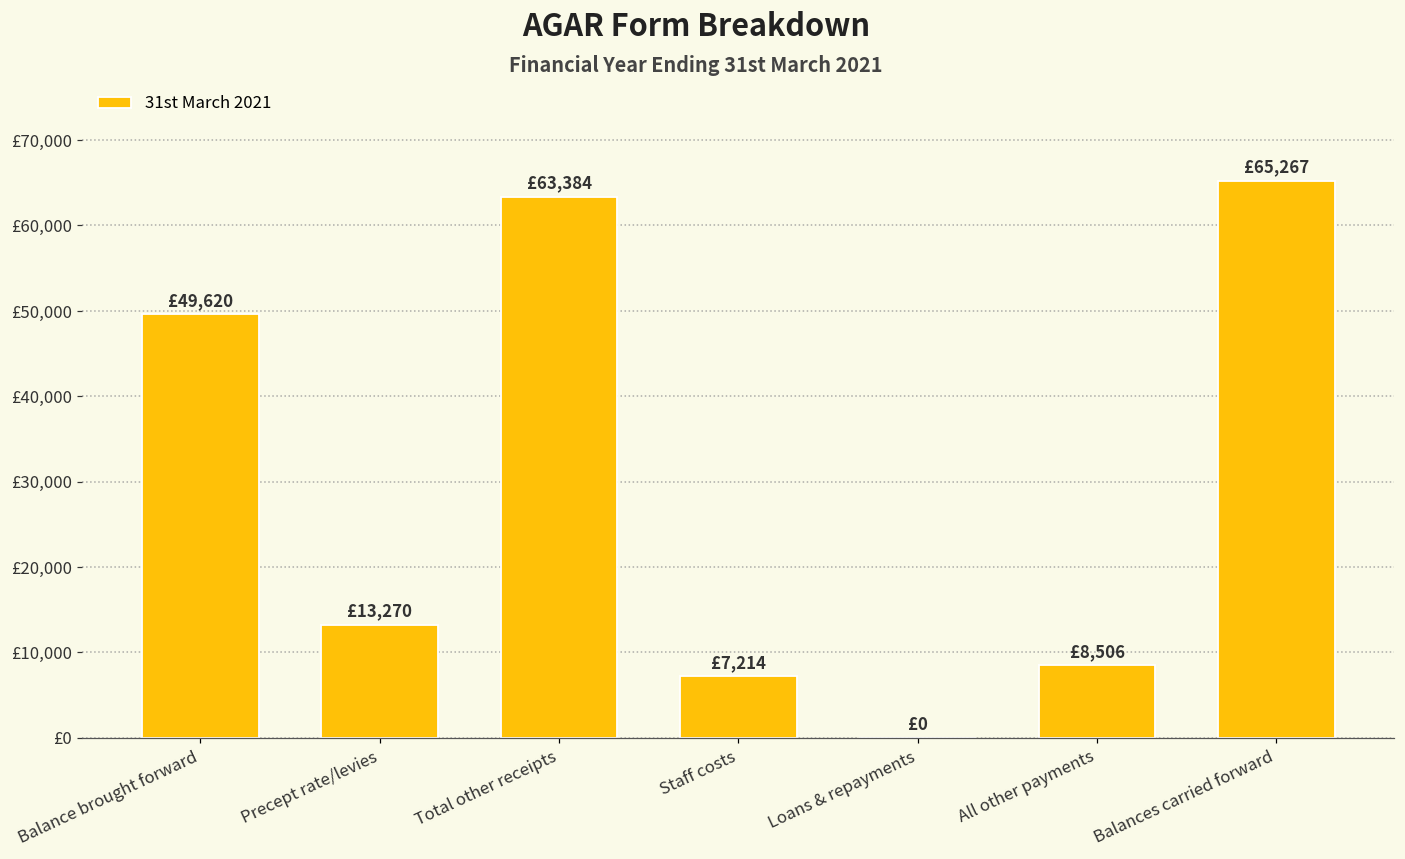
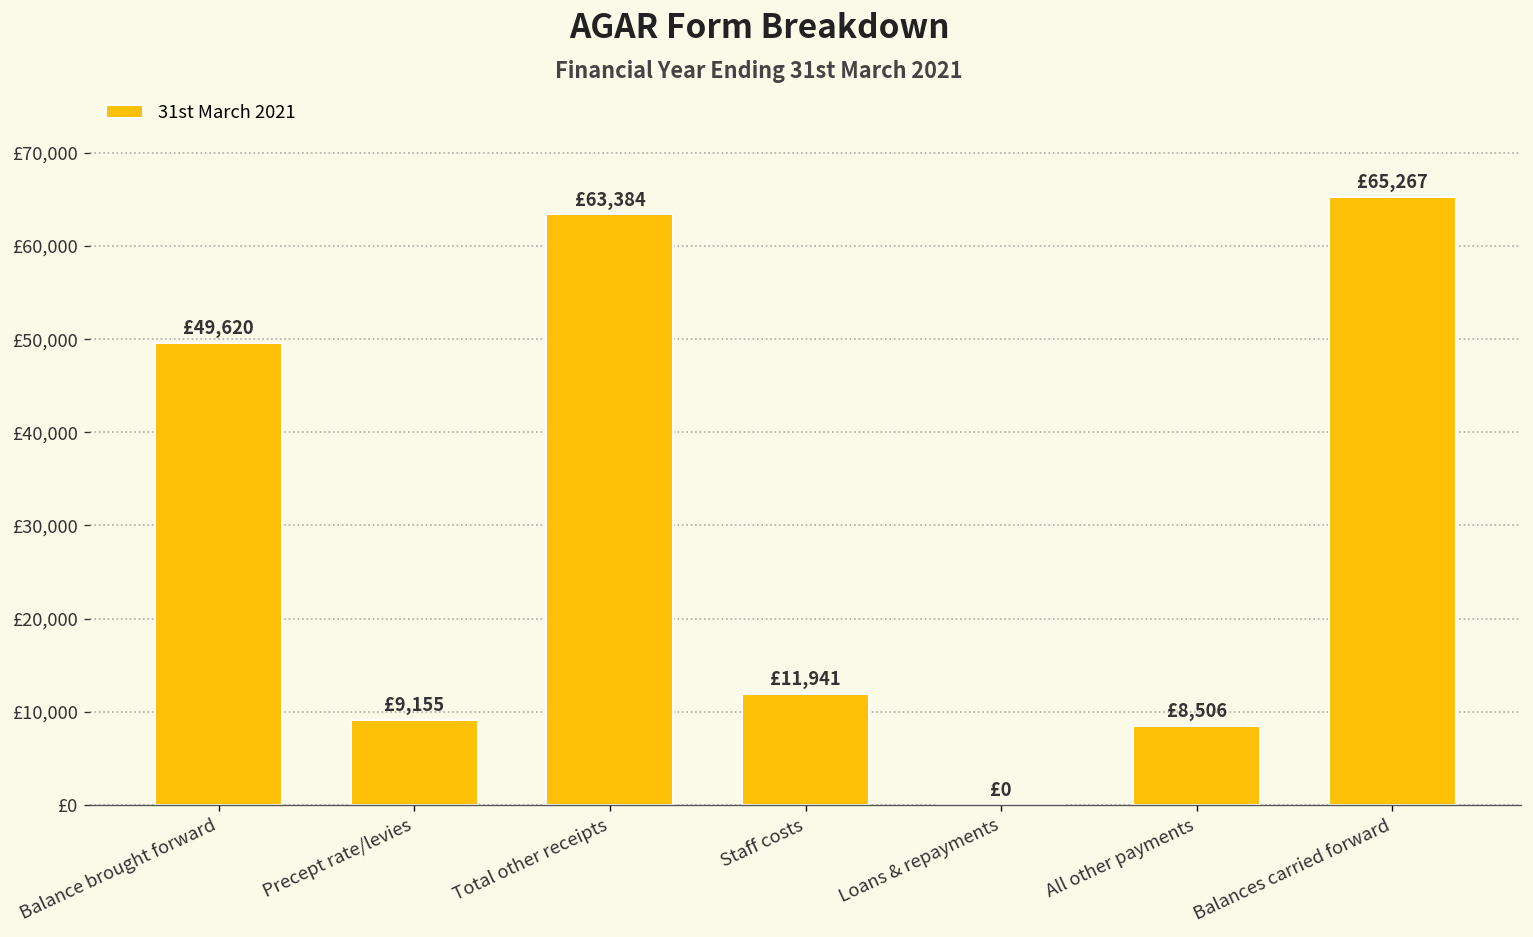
  {
    "Balance brought forward": "£49,620",
-   "Precept rate/levies": "£13,270",
+   "Precept rate/levies": "£9,155",
    "Total other receipts": "£63,384",
-   "Staff costs": "£7,214",
+   "Staff costs": "£11,941",
    "Loans & repayments": "£0",
    "All other payments": "£8,506",
    "Balances carried forward": "£65,267"
  }
